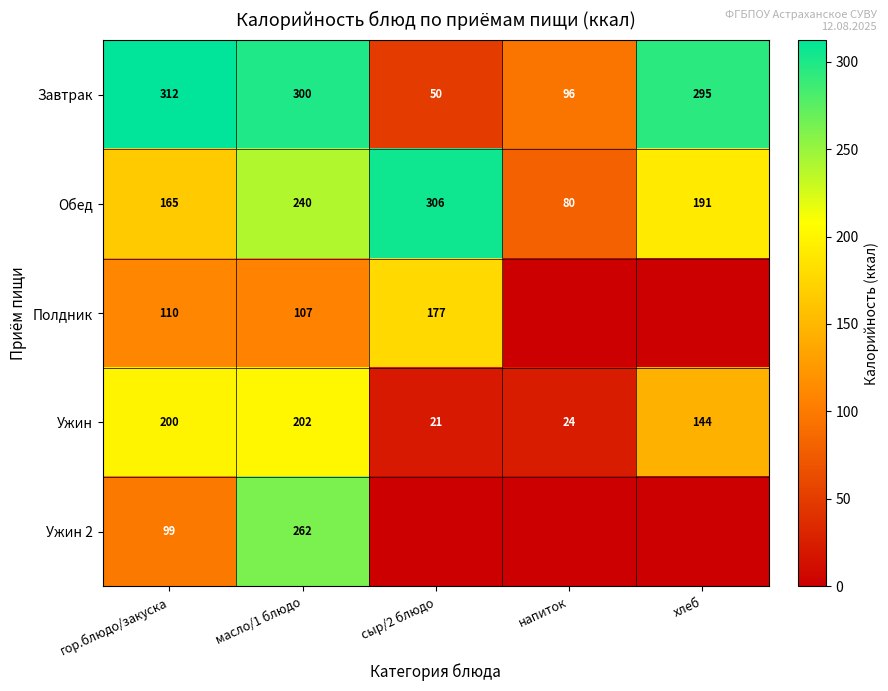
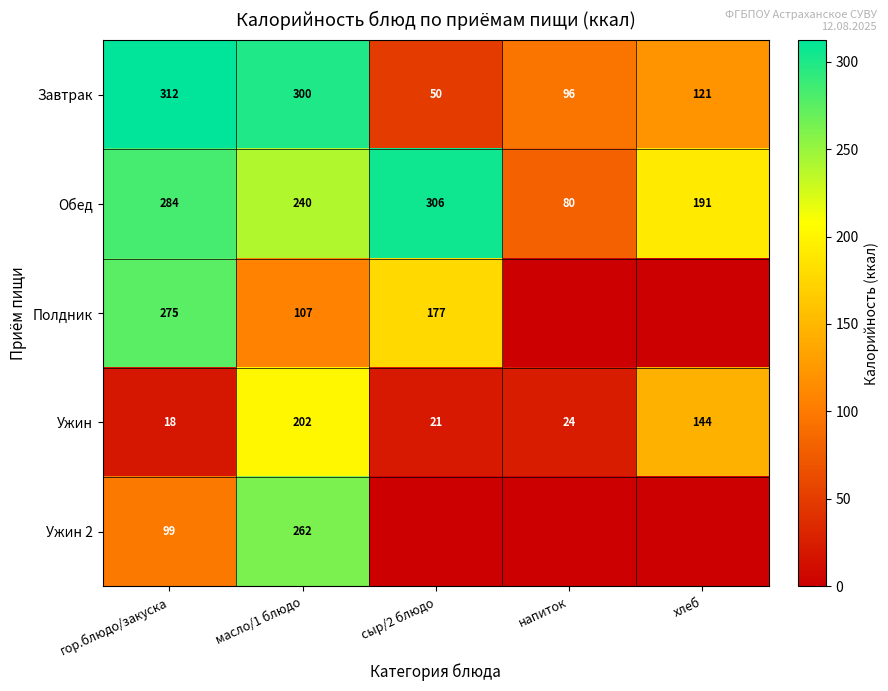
  {
    "Завтрак": {
      "гор.блюдо/закуска": 312,
      "масло/1 блюдо": 300,
      "сыр/2 блюдо": 50,
      "напиток": 96,
-     "хлеб": 295
+     "хлеб": 121
    },
    "Обед": {
-     "гор.блюдо/закуска": 165,
+     "гор.блюдо/закуска": 284,
      "масло/1 блюдо": 240,
      "сыр/2 блюдо": 306,
      "напиток": 80,
      "хлеб": 191
    },
    "Полдник": {
-     "гор.блюдо/закуска": 110,
+     "гор.блюдо/закуска": 275,
      "масло/1 блюдо": 107,
      "сыр/2 блюдо": 177
    },
    "Ужин": {
-     "гор.блюдо/закуска": 200,
+     "гор.блюдо/закуска": 18,
      "масло/1 блюдо": 202,
      "сыр/2 блюдо": 21,
      "напиток": 24,
      "хлеб": 144
    },
    "Ужин 2": {
      "гор.блюдо/закуска": 99,
      "масло/1 блюдо": 262
    }
  }
